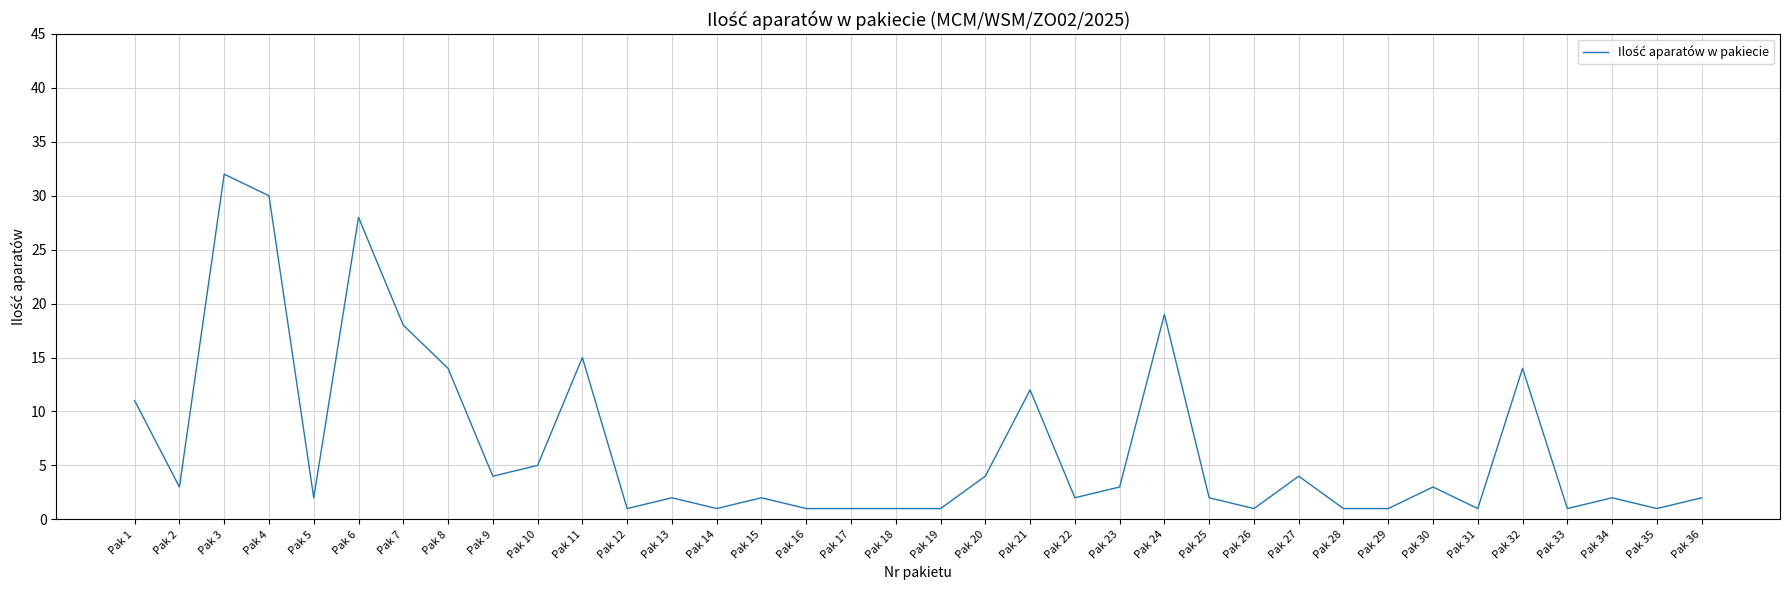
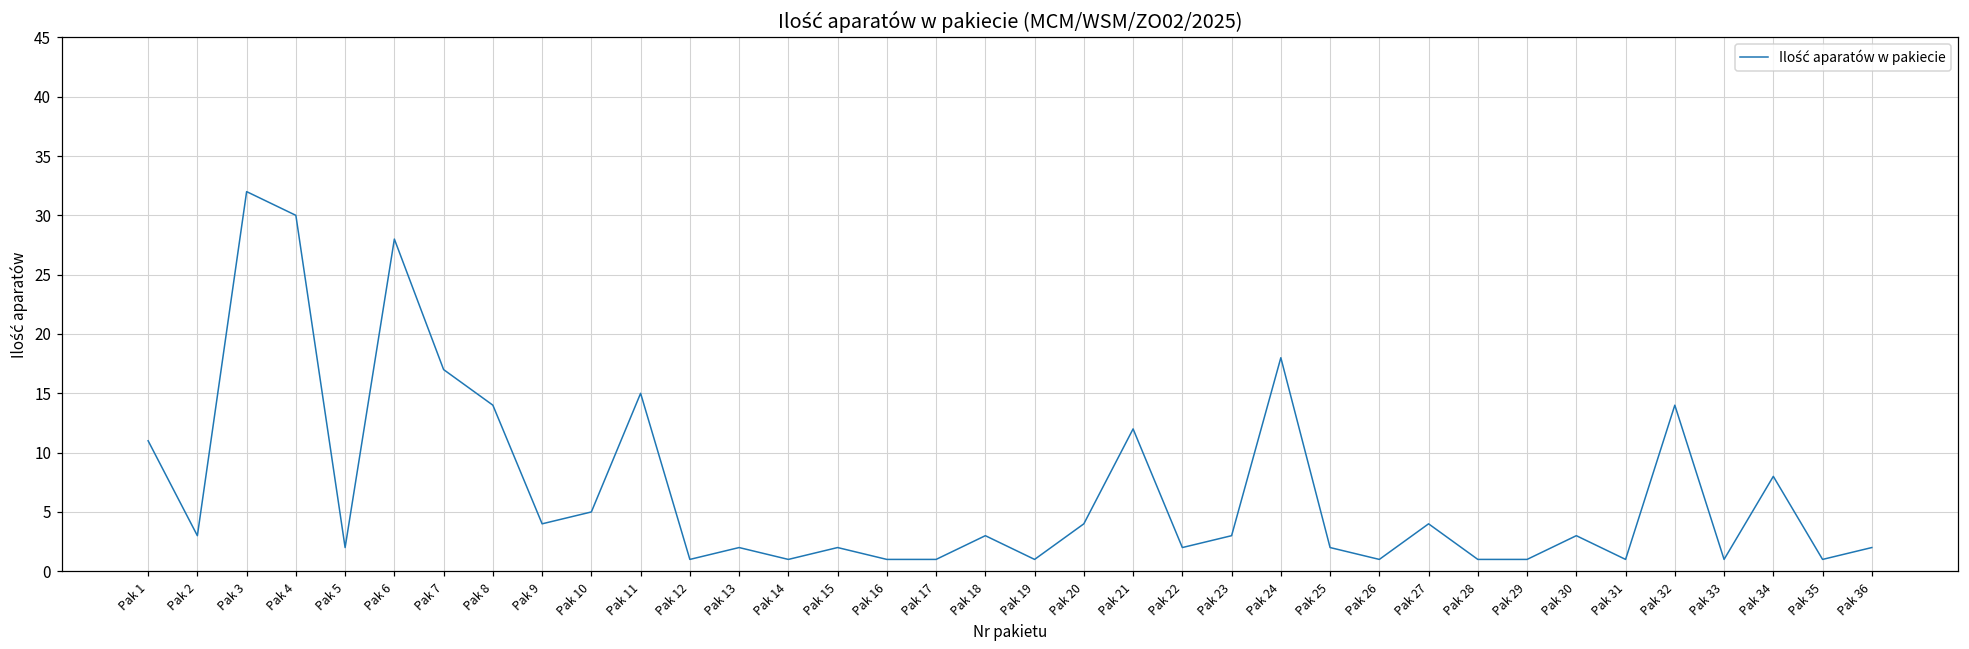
  {
    "Pak 1": 11,
    "Pak 2": 3,
    "Pak 3": 32,
    "Pak 4": 30,
    "Pak 5": 2,
    "Pak 6": 28,
-   "Pak 7": 18,
+   "Pak 7": 17,
    "Pak 8": 14,
    "Pak 9": 4,
    "Pak 10": 5,
    "Pak 11": 15,
    "Pak 12": 1,
    "Pak 13": 2,
    "Pak 14": 1,
    "Pak 15": 2,
    "Pak 16": 1,
    "Pak 17": 1,
-   "Pak 18": 1,
+   "Pak 18": 3,
    "Pak 19": 1,
    "Pak 20": 4,
    "Pak 21": 12,
    "Pak 22": 2,
    "Pak 23": 3,
-   "Pak 24": 19,
+   "Pak 24": 18,
    "Pak 25": 2,
    "Pak 26": 1,
    "Pak 27": 4,
    "Pak 28": 1,
    "Pak 29": 1,
    "Pak 30": 3,
    "Pak 31": 1,
    "Pak 32": 14,
    "Pak 33": 1,
-   "Pak 34": 2,
+   "Pak 34": 8,
    "Pak 35": 1,
    "Pak 36": 2
  }
